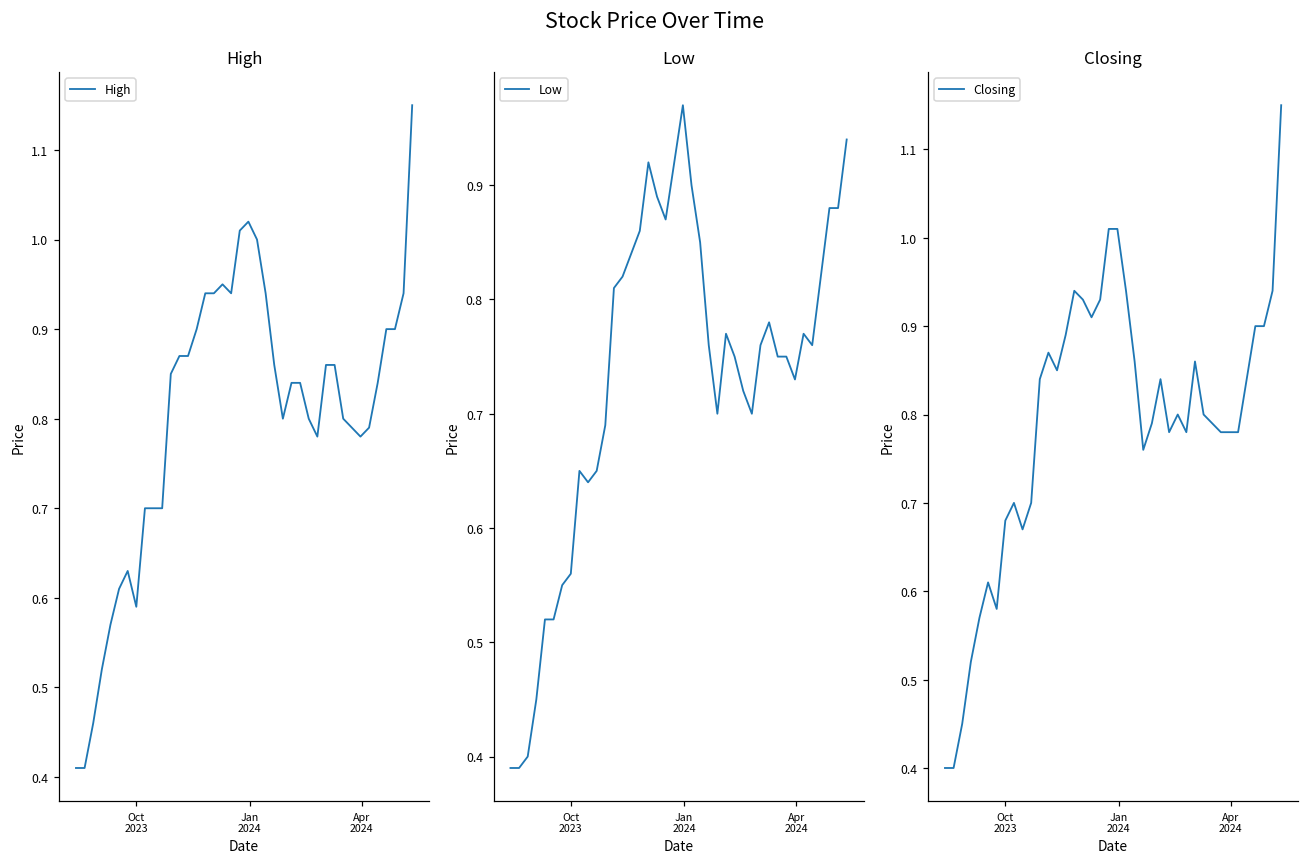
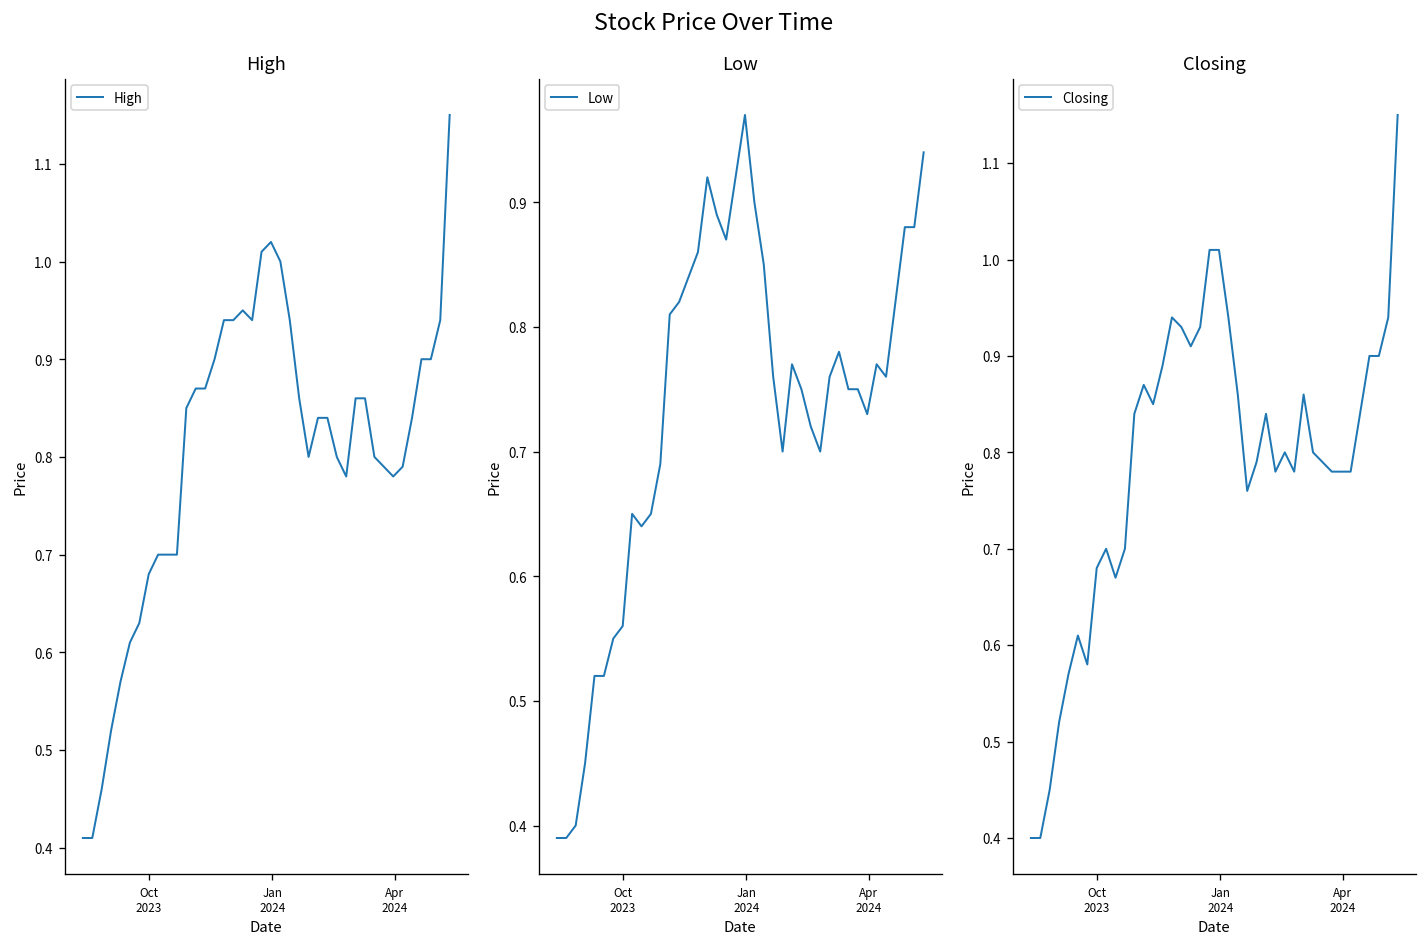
  {
    "High": {
-     "Oct 2023": 0.59
+     "Oct 2023": 0.68
    },
    "Low": {
      "Oct 2023": 0.560
    },
    "Closing": {
      "Oct 2023": 0.68
    }
  }
